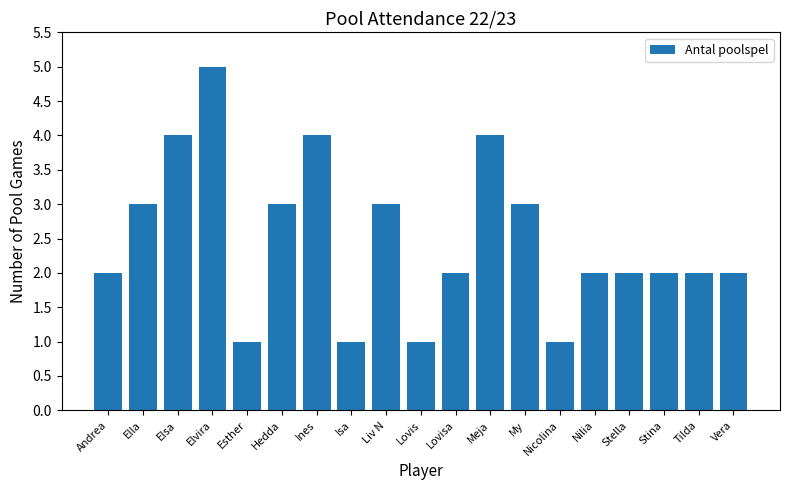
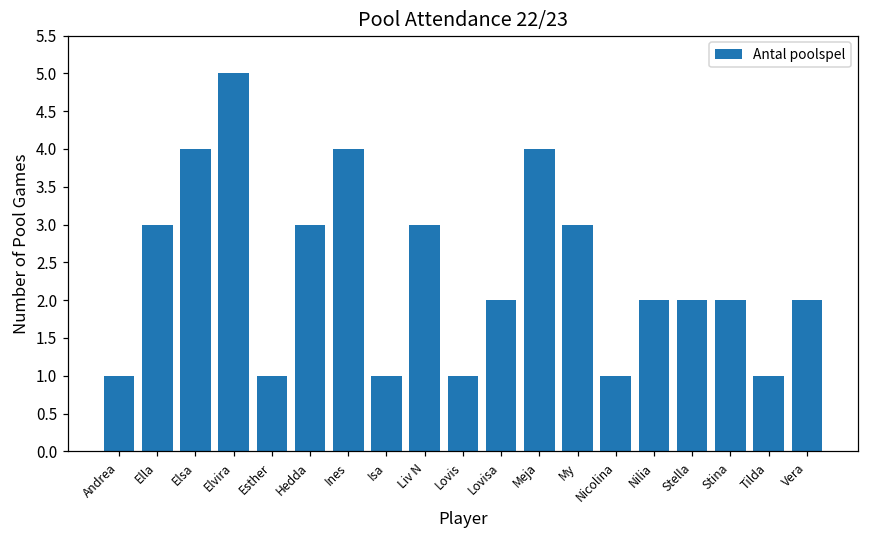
  {
-   "Andrea": 2,
+   "Andrea": 1,
    "Ella": 3,
    "Elsa": 4,
    "Elvira": 5,
    "Esther": 1,
    "Hedda": 3,
    "Ines": 4,
    "Isa": 1,
    "Liv N": 3,
    "Lovis": 1,
    "Lovisa": 2,
    "Meja": 4,
    "My": 3,
    "Nicolina": 1,
    "Nilia": 2,
    "Stella": 2,
    "Stina": 2,
-   "Tilda": 2,
+   "Tilda": 1,
    "Vera": 2
  }
